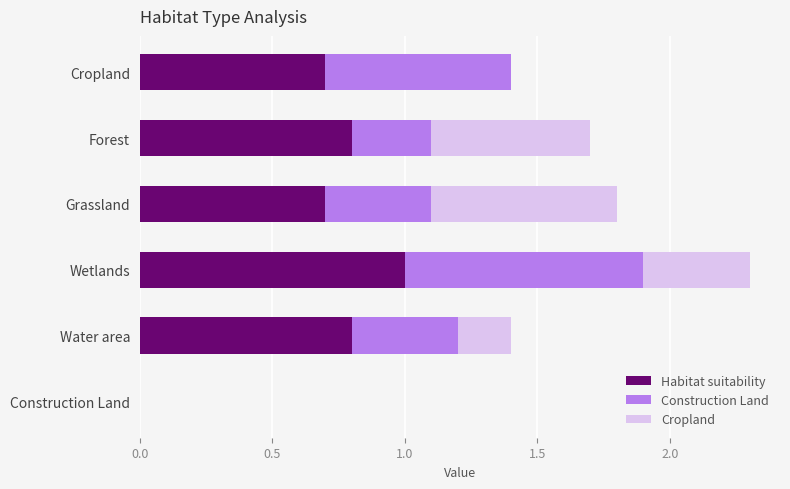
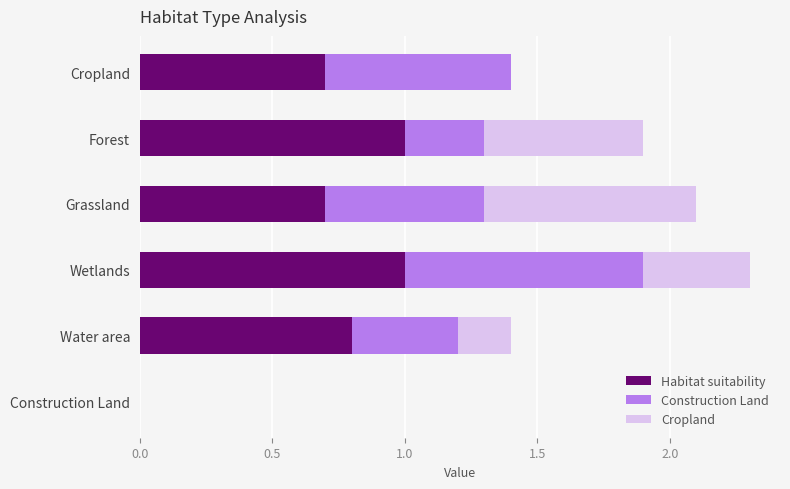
  {
    "Habitat suitability": {
      "Cropland": 0.7,
-     "Forest": 0.8,
+     "Forest": 1.0,
      "Grassland": 0.7,
      "Wetlands": 1.0,
      "Water area": 0.8,
      "Construction Land": 0.0
    },
    "Construction Land": {
      "Cropland": 0.7,
      "Forest": 0.3,
-     "Grassland": 0.4,
+     "Grassland": 0.6,
      "Wetlands": 0.9,
      "Water area": 0.4,
      "Construction Land": 0.0
    },
    "Cropland": {
      "Cropland": 0.0,
      "Forest": 0.6,
-     "Grassland": 0.7,
+     "Grassland": 0.8,
      "Wetlands": 0.4,
      "Water area": 0.2,
      "Construction Land": 0.0
    }
  }
